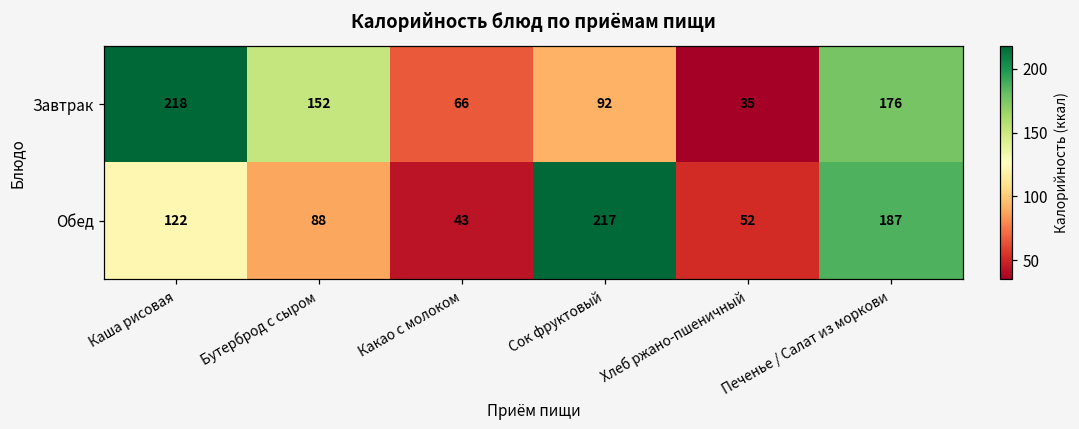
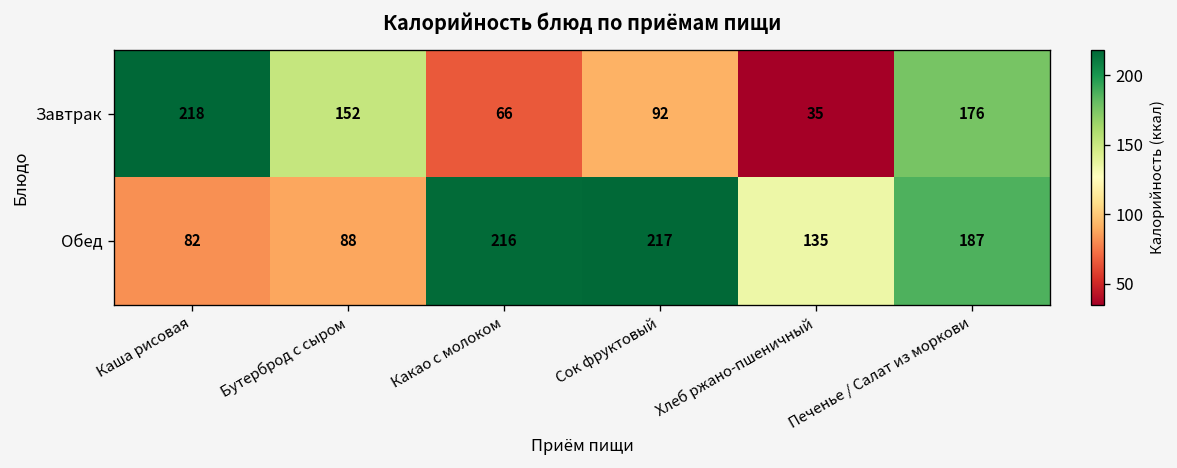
  {
    "Завтрак": {
      "Каша рисовая": 218,
      "Бутерброд с сыром": 152,
      "Какао с молоком": 66,
      "Сок фруктовый": 92,
      "Хлеб ржано-пшеничный": 35,
      "Печенье / Салат из моркови": 176
    },
    "Обед": {
-     "Каша рисовая": 122,
+     "Каша рисовая": 82,
      "Бутерброд с сыром": 88,
-     "Какао с молоком": 43,
+     "Какао с молоком": 216,
      "Сок фруктовый": 217,
-     "Хлеб ржано-пшеничный": 52,
+     "Хлеб ржано-пшеничный": 135,
      "Печенье / Салат из моркови": 187
    }
  }
